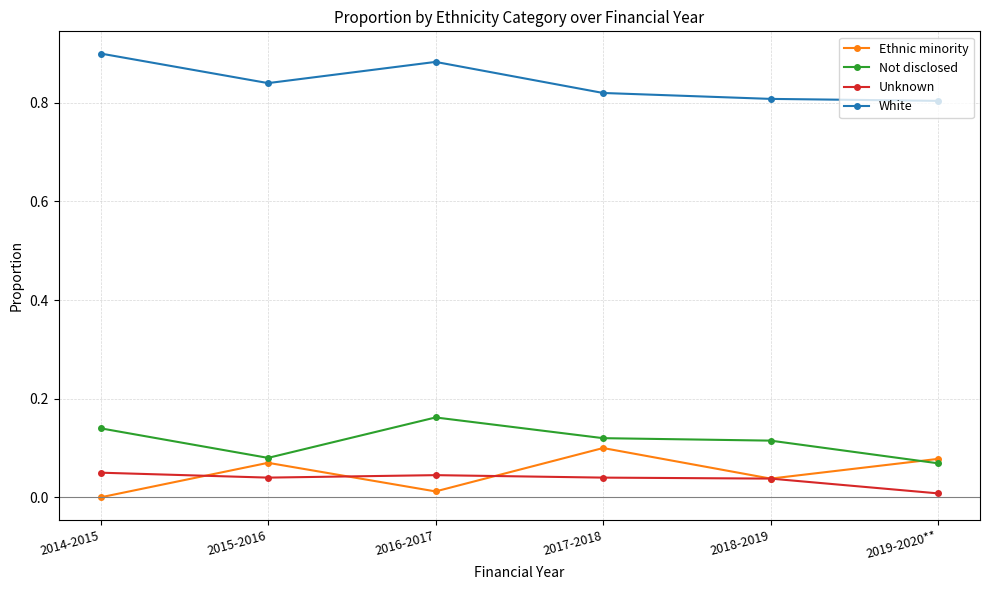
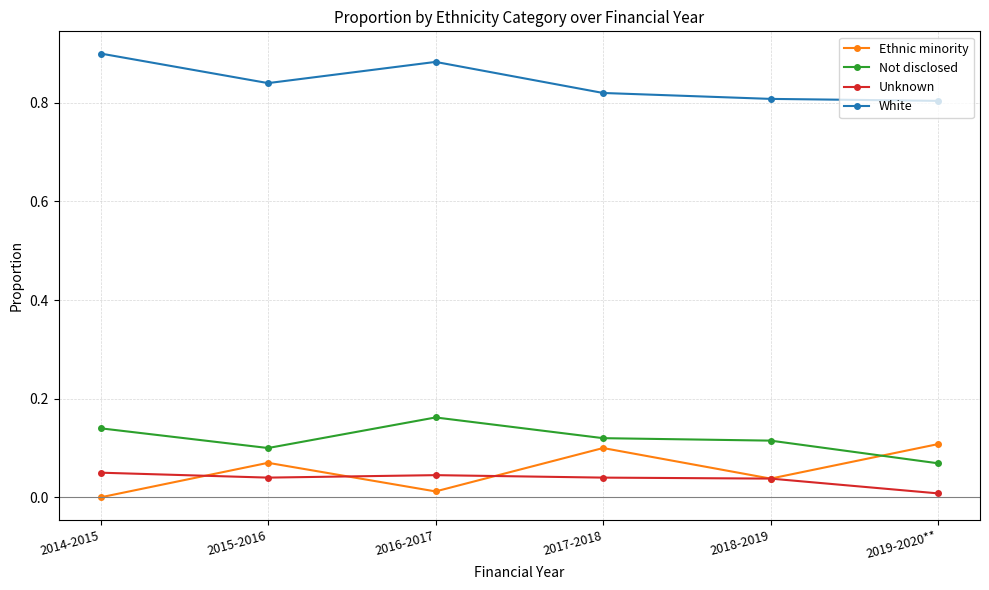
  {
    "Ethnic minority": {
      "2014-2015": 0.00,
      "2015-2016": 0.07,
      "2016-2017": 0.01,
      "2017-2018": 0.10,
-     "2019-2020**": 0.08
+     "2019-2020**": 0.11
    },
    "Not disclosed": {
      "2014-2015": 0.14,
-     "2015-2016": 0.08,
+     "2015-2016": 0.10,
      "2016-2017": 0.16,
      "2017-2018": 0.12,
      "2018-2019": 0.12,
      "2019-2020**": 0.07
    },
    "Unknown": {
      "2014-2015": 0.05,
      "2015-2016": 0.04,
      "2016-2017": 0.05,
      "2017-2018": 0.04,
      "2019-2020**": 0.01
    },
    "White": {
      "2014-2015": 0.90,
      "2015-2016": 0.84,
      "2016-2017": 0.88,
      "2017-2018": 0.82,
      "2018-2019": 0.81
    }
  }
